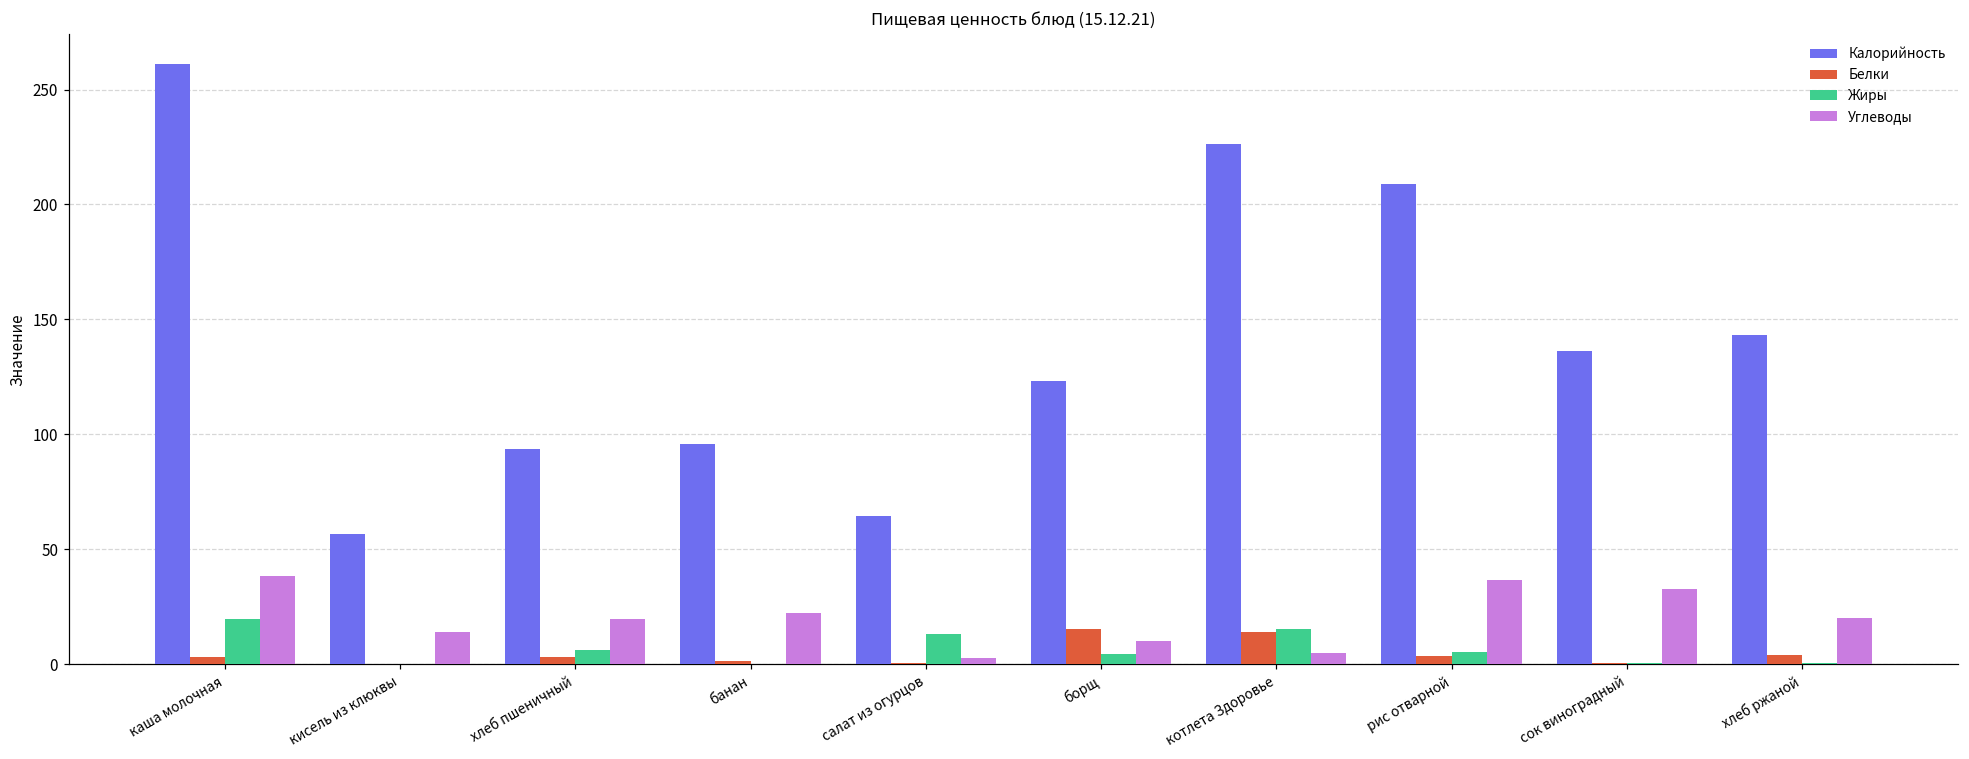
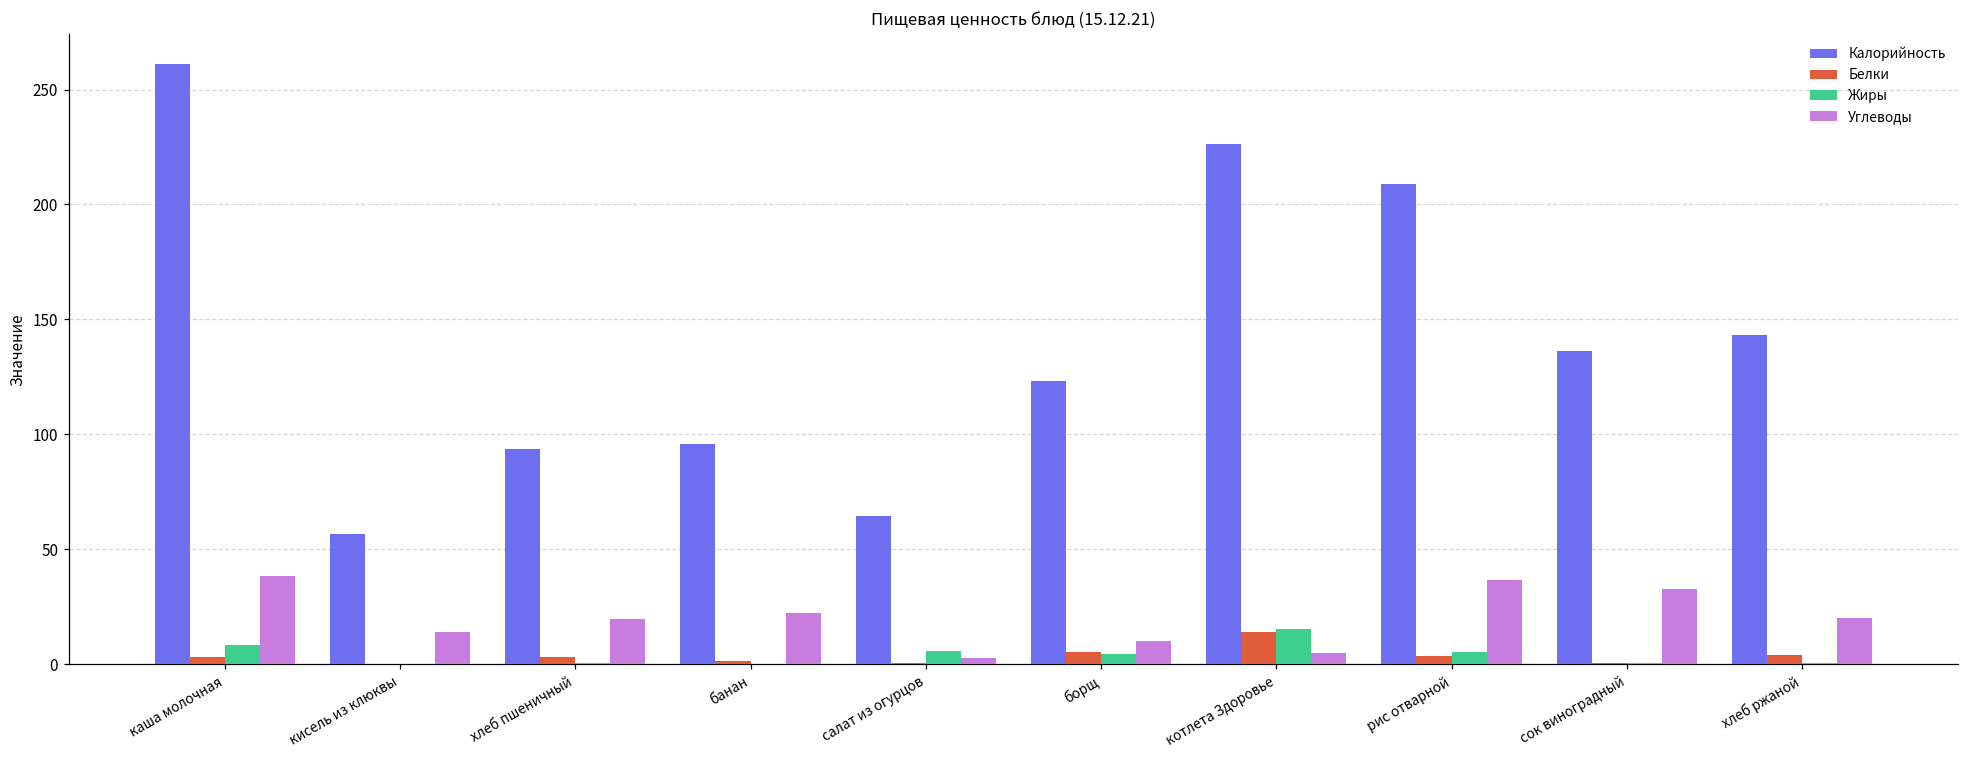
  {
    "Калорийность": {
      "каша молочная": 261,
      "кисель из клюквы": 57,
      "хлеб пшеничный": 94,
      "банан": 96,
      "салат из огурцов": 65,
      "борщ": 123,
      "котлета Здоровье": 227,
      "рис отварной": 209,
      "сок виноградный": 136,
      "хлеб ржаной": 143
    },
    "Белки": {
      "каша молочная": 3,
      "хлеб пшеничный": 3,
      "банан": 2,
-     "борщ": 15,
+     "борщ": 5,
      "котлета Здоровье": 14,
      "рис отварной": 4,
      "хлеб ржаной": 4
    },
    "Жиры": {
-     "каша молочная": 20,
+     "каша молочная": 9,
      "кисель из клюквы": 0,
-     "хлеб пшеничный": 6,
+     "хлеб пшеничный": 0,
      "банан": 0,
-     "салат из огурцов": 13,
+     "салат из огурцов": 6,
      "борщ": 4,
      "котлета Здоровье": 15,
      "рис отварной": 5
    },
    "Углеводы": {
      "каша молочная": 39,
      "кисель из клюквы": 14,
      "хлеб пшеничный": 20,
      "банан": 22,
      "салат из огурцов": 3,
      "борщ": 10,
      "котлета Здоровье": 5,
      "рис отварной": 36,
      "сок виноградный": 33,
      "хлеб ржаной": 20
    }
  }
